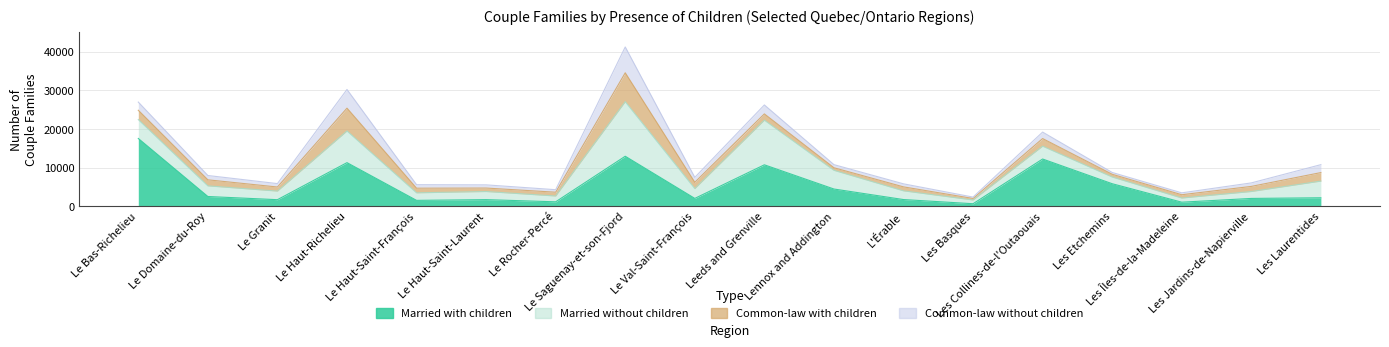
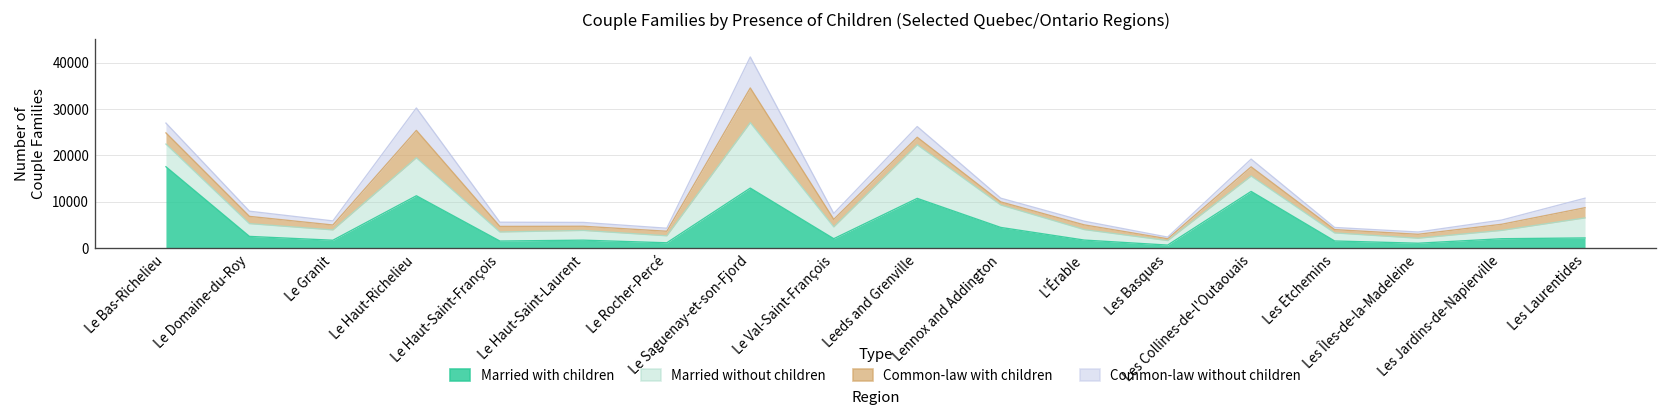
  {
    "Married with children": {
      "Le Bas-Richelieu": 18000,
      "Le Domaine-du-Roy": 3000,
      "Le Granit": 2000,
      "Le Haut-Richelieu": 11000,
      "Le Haut-Saint-François": 2000,
      "Le Haut-Saint-Laurent": 2000,
      "Le Rocher-Percé": 1000,
      "Le Saguenay-et-son-Fjord": 13000,
      "Le Val-Saint-François": 2000,
      "Leeds and Grenville": 11000,
      "Lennox and Addington": 4000,
      "L'Érable": 2000,
      "Les Basques": 1000,
      "Les Collines-de-l'Outaouais": 12000,
-     "Les Etchemins": 6000,
+     "Les Etchemins": 2000,
      "Les Îles-de-la-Madeleine": 1000,
      "Les Jardins-de-Napierville": 2000,
      "Les Laurentides": 2000
    },
    "Common-law with children": {
      "Le Bas-Richelieu": 2000,
      "Le Domaine-du-Roy": 2000,
      "Le Granit": 1000,
      "Le Haut-Richelieu": 6000,
      "Le Haut-Saint-François": 1000,
      "Le Haut-Saint-Laurent": 1000,
      "Le Saguenay-et-son-Fjord": 7000,
      "Le Val-Saint-François": 2000,
      "Leeds and Grenville": 2000,
      "Lennox and Addington": 1000,
      "L'Érable": 1000,
      "Les Collines-de-l'Outaouais": 2000,
      "Les Jardins-de-Napierville": 1000,
      "Les Laurentides": 2000
    }
  }
